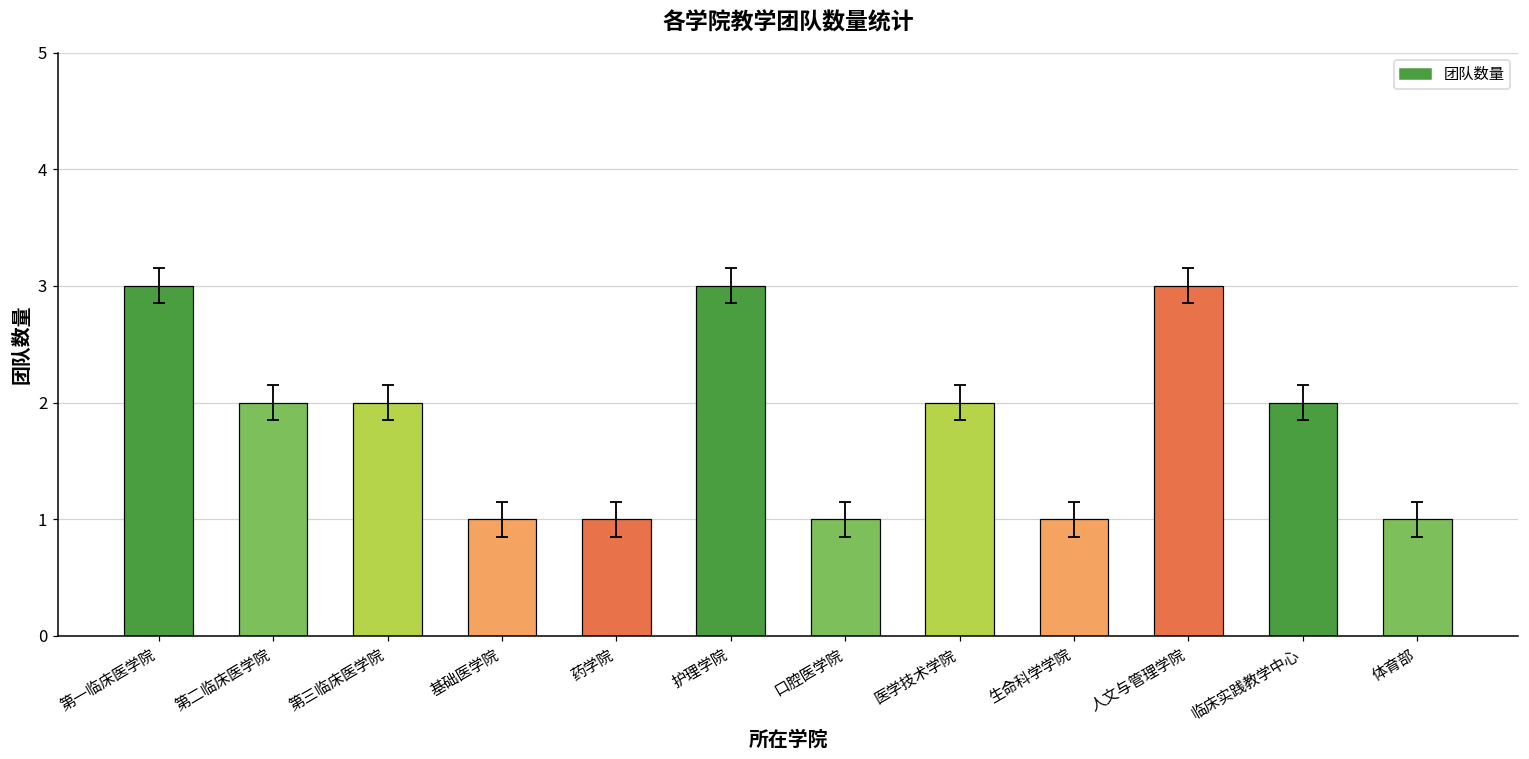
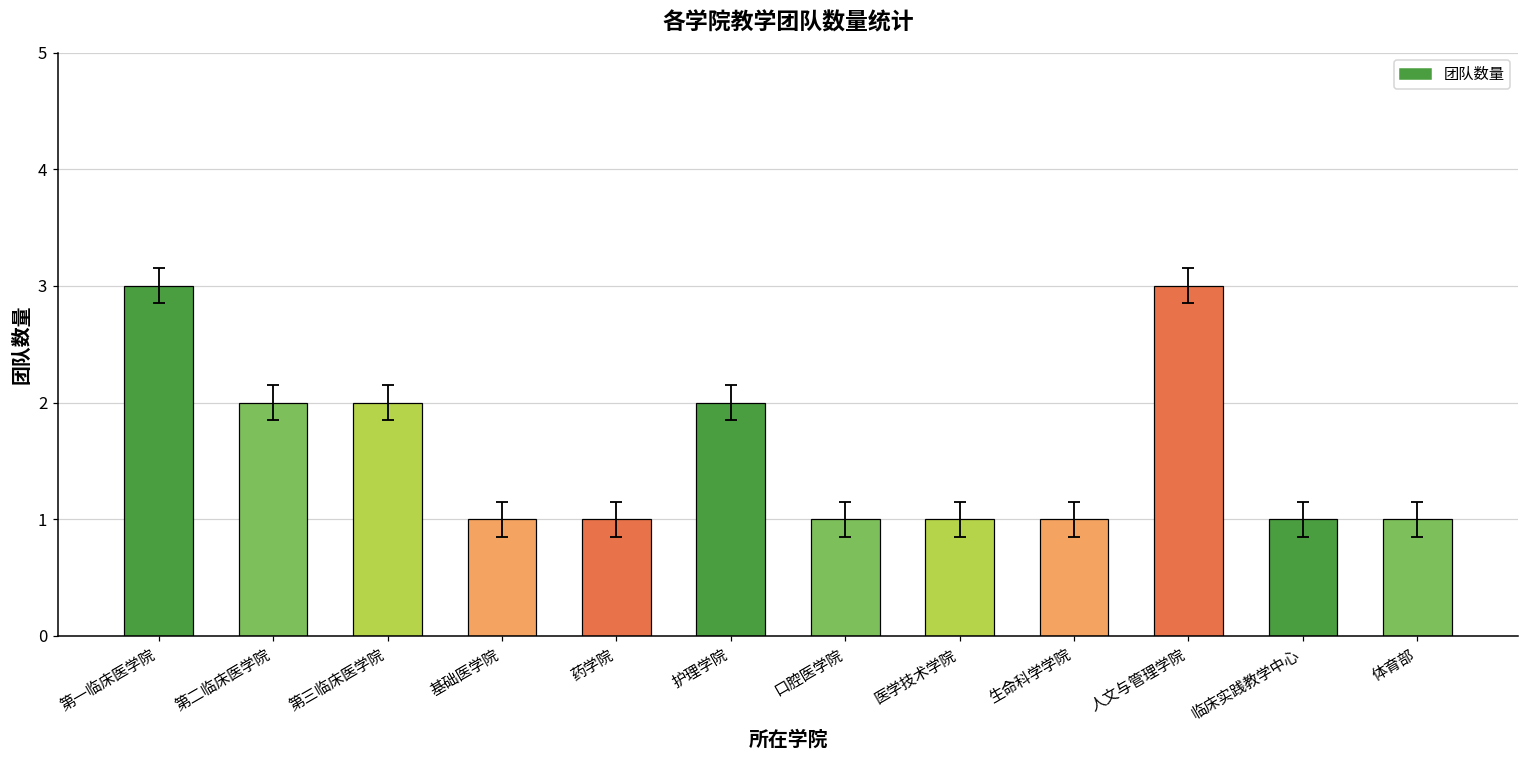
  {
    "团队数量": {
      "第一临床医学院": 3,
      "第二临床医学院": 2,
      "第三临床医学院": 2,
      "基础医学院": 1,
      "药学院": 1,
-     "护理学院": 3,
+     "护理学院": 2,
      "口腔医学院": 1,
-     "医学技术学院": 2,
+     "医学技术学院": 1,
      "生命科学学院": 1,
      "人文与管理学院": 3,
-     "临床实践教学中心": 2,
+     "临床实践教学中心": 1,
      "体育部": 1
    }
  }
